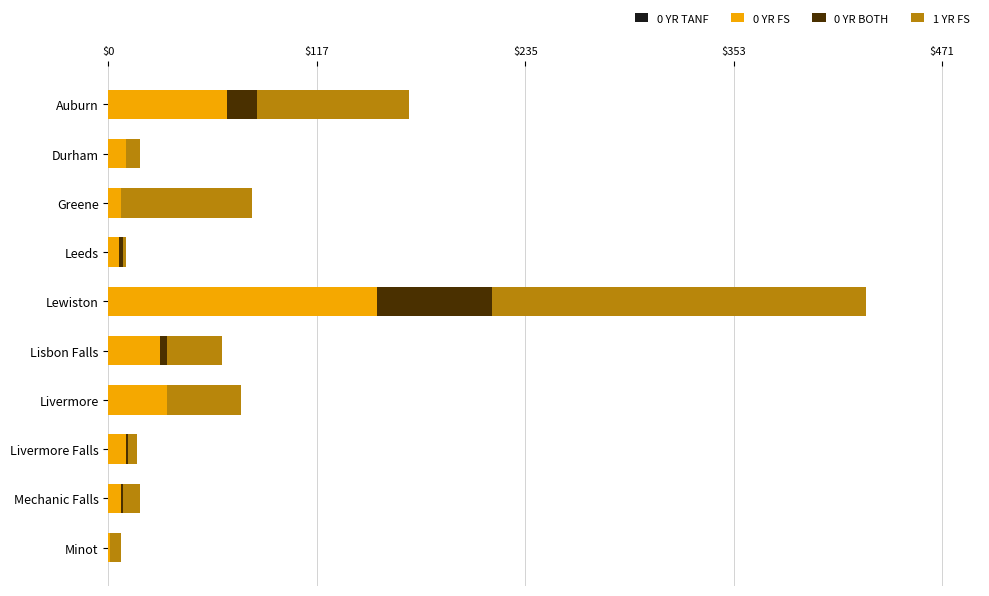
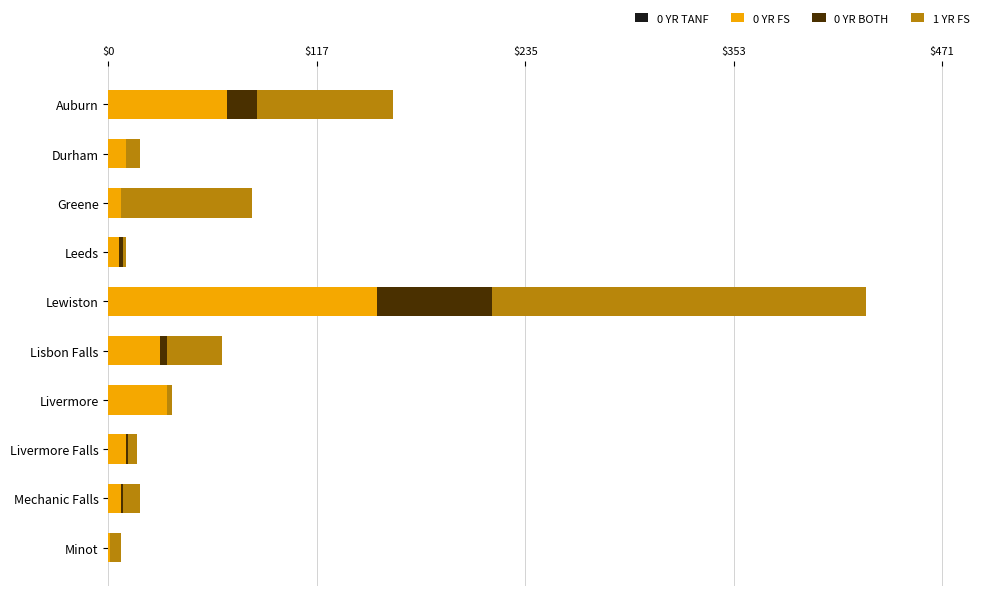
  {
    "0 YR FS": {
      "Auburn": "$67",
      "Durham": "$10",
      "Greene": "$7",
      "Leeds": "$6",
      "Lewiston": "$152",
      "Lisbon Falls": "$29",
      "Livermore": "$33",
      "Livermore Falls": "$10",
      "Mechanic Falls": "$7"
    },
    "1 YR FS": {
-     "Auburn": "$86",
+     "Auburn": "$77",
      "Durham": "$8",
      "Greene": "$74",
      "Leeds": "$2",
      "Lewiston": "$212",
      "Lisbon Falls": "$31",
-     "Livermore": "$42",
+     "Livermore": "$3",
      "Livermore Falls": "$5",
      "Mechanic Falls": "$10",
      "Minot": "$6"
    }
  }
